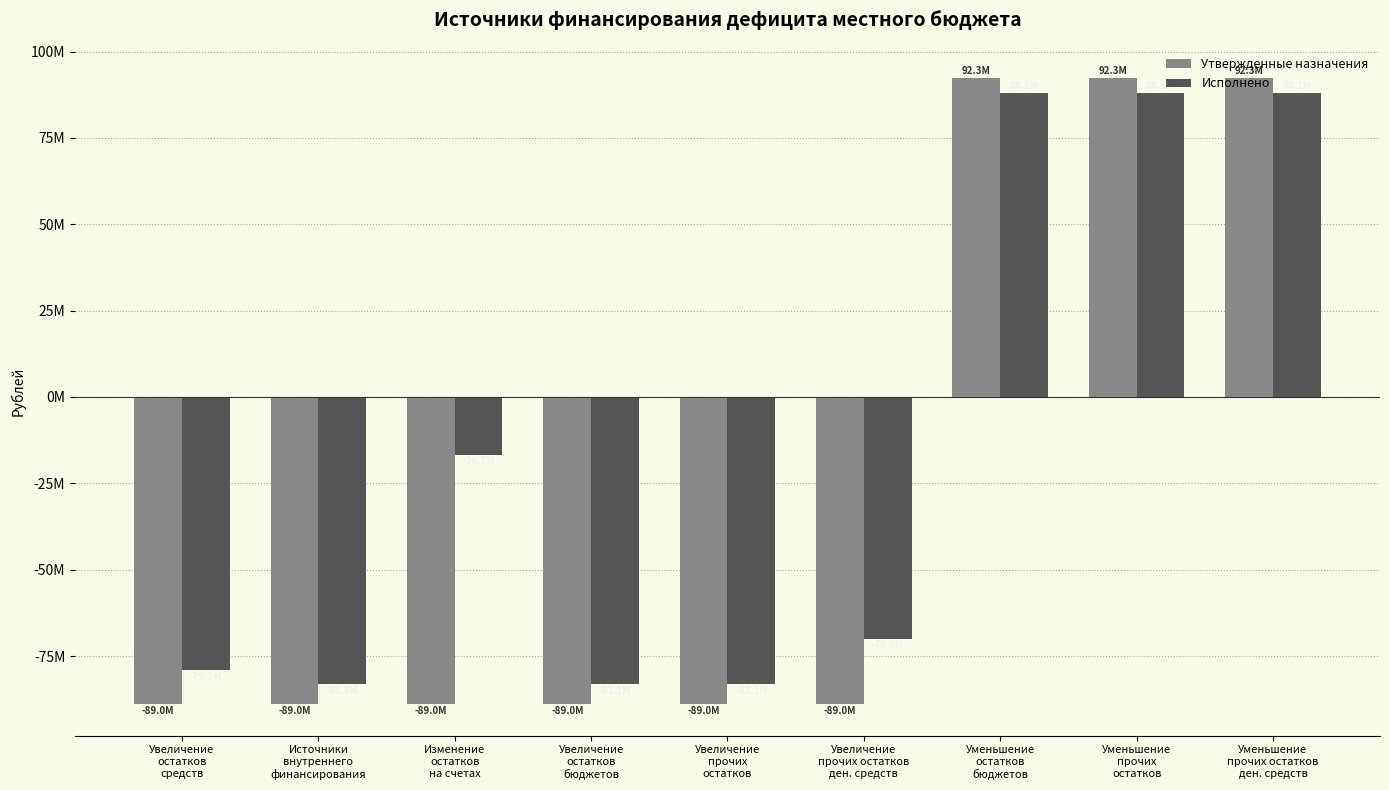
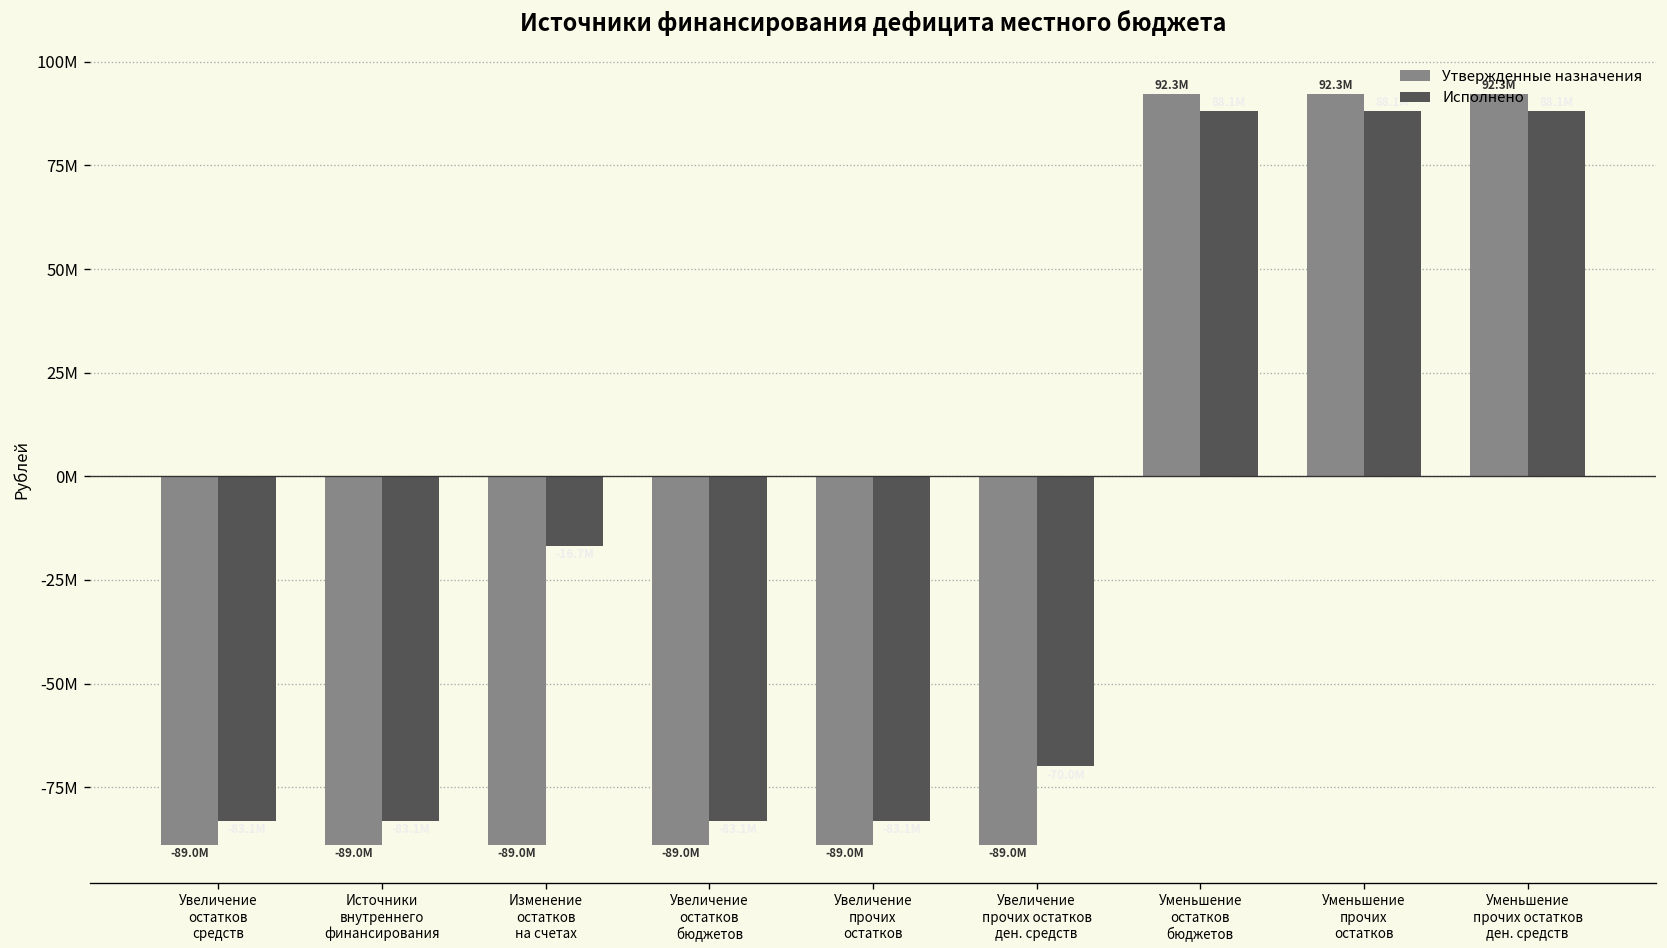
  {
    "Утвержденные назначения": {
      "Увеличение остатков средств": "-89.0M",
      "Источники внутреннего финансирования": "-89.0M",
      "Изменение остатков на счетах": "-89.0M",
      "Увеличение остатков бюджетов": "-89.0M",
      "Увеличение прочих остатков": "-89.0M",
      "Увеличение прочих остатков ден. средств": "-89.0M",
      "Уменьшение остатков бюджетов": "92.3M",
      "Уменьшение прочих остатков": "92.3M"
    },
    "Исполнено": {
-     "Увеличение остатков средств": "-79000000",
+     "Увеличение остатков средств": "-83000000",
      "Источники внутреннего финансирования": "-83000000",
      "Изменение остатков на счетах": "-17000000",
      "Увеличение остатков бюджетов": "-83000000",
      "Увеличение прочих остатков": "-83000000",
      "Увеличение прочих остатков ден. средств": "-70000000",
      "Уменьшение остатков бюджетов": "88000000",
      "Уменьшение прочих остатков": "88000000"
    }
  }
